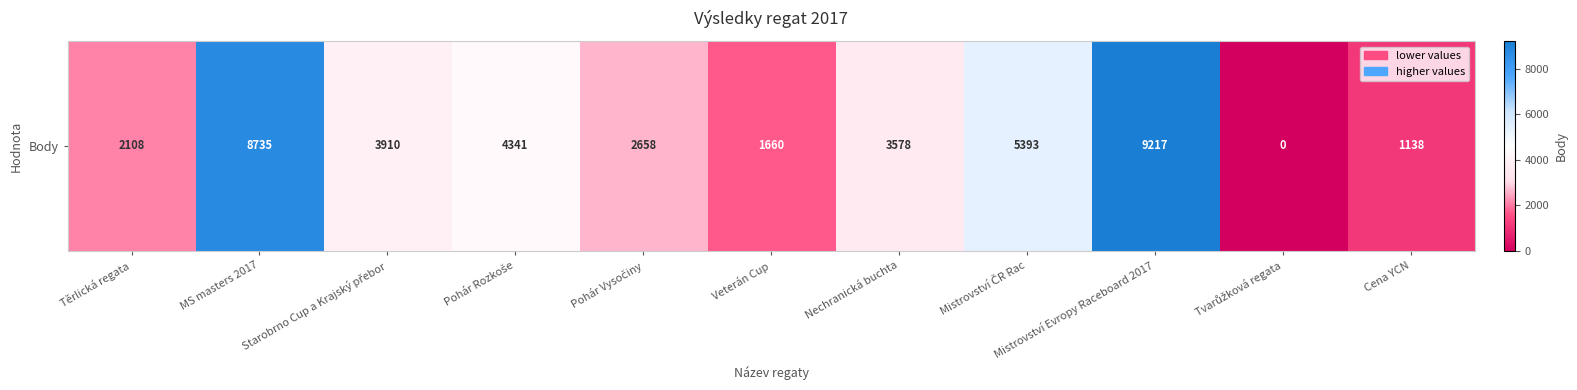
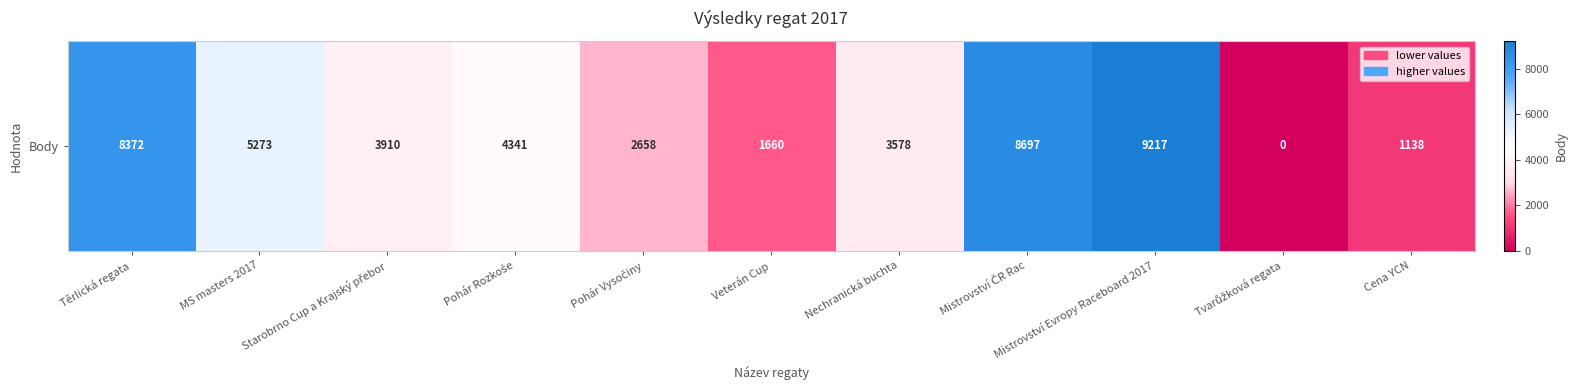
  {
    "Body": {
-     "Těrlická regata": 2108,
-     "MS masters 2017": 8735,
+     "Těrlická regata": 8372,
+     "MS masters 2017": 5273,
      "Starobrno Cup a Krajský přebor": 3910,
      "Pohár Rozkoše": 4341,
      "Pohár Vysočiny": 2658,
      "Veterán Cup": 1660,
      "Nechranická buchta": 3578,
-     "Mistrovství ČR Rac": 5393,
+     "Mistrovství ČR Rac": 8697,
      "Mistrovství Evropy Raceboard 2017": 9217,
      "Tvarůžková regata": 0,
      "Cena YCN": 1138
    }
  }
